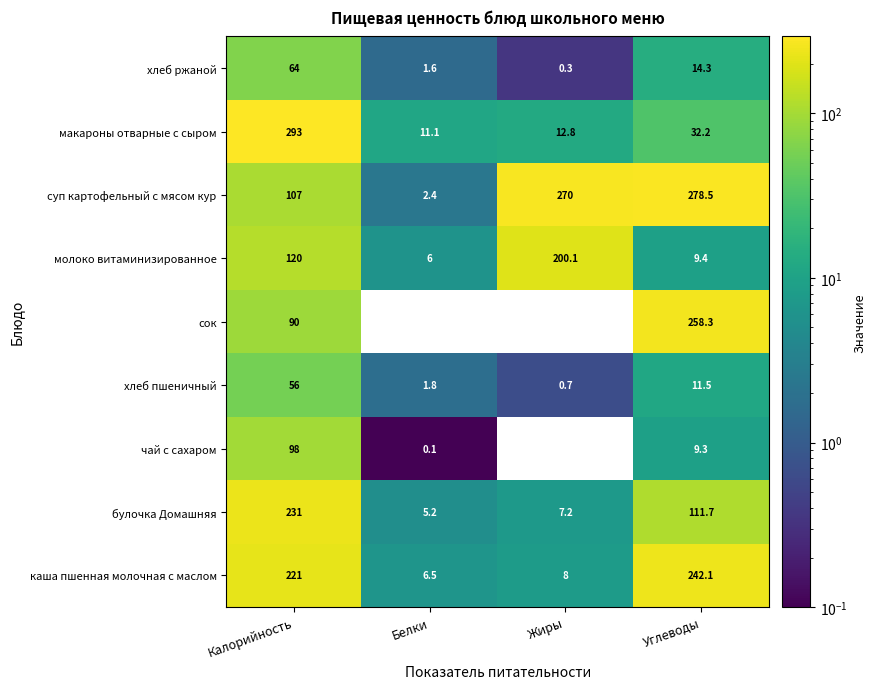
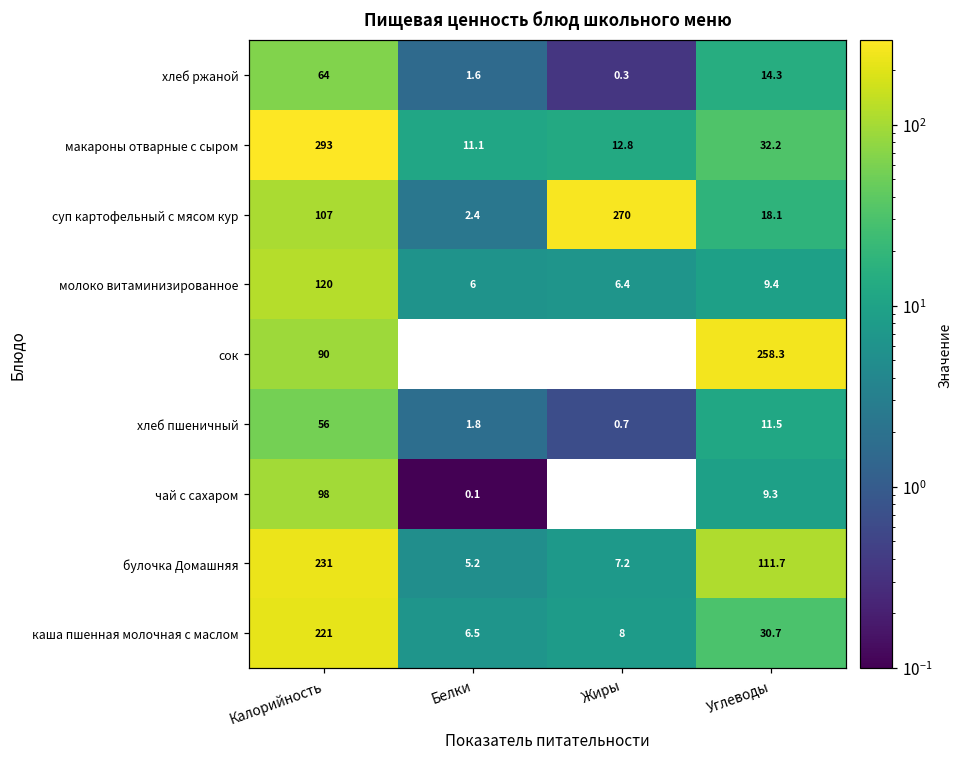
  {
    "хлеб ржаной": {
      "Калорийность": 64,
      "Белки": 1.6,
      "Жиры": 0.3,
      "Углеводы": 14.3
    },
    "макароны отварные с сыром": {
      "Калорийность": 293,
      "Белки": 11.1,
      "Жиры": 12.8,
      "Углеводы": 32.2
    },
    "суп картофельный с мясом кур": {
      "Калорийность": 107,
      "Белки": 2.4,
      "Жиры": 270,
-     "Углеводы": 278.5
+     "Углеводы": 18.1
    },
    "молоко витаминизированное": {
      "Калорийность": 120,
      "Белки": 6,
-     "Жиры": 200.1,
+     "Жиры": 6.4,
      "Углеводы": 9.4
    },
    "сок": {
      "Калорийность": 90,
      "Углеводы": 258.3
    },
    "хлеб пшеничный": {
      "Калорийность": 56,
      "Белки": 1.8,
      "Жиры": 0.7,
      "Углеводы": 11.5
    },
    "чай с сахаром": {
      "Калорийность": 98,
      "Белки": 0.1,
      "Углеводы": 9.3
    },
    "булочка Домашняя": {
      "Калорийность": 231,
      "Белки": 5.2,
      "Жиры": 7.2,
      "Углеводы": 111.7
    },
    "каша пшенная молочная с маслом": {
      "Калорийность": 221,
      "Белки": 6.5,
      "Жиры": 8,
-     "Углеводы": 242.1
+     "Углеводы": 30.7
    }
  }
